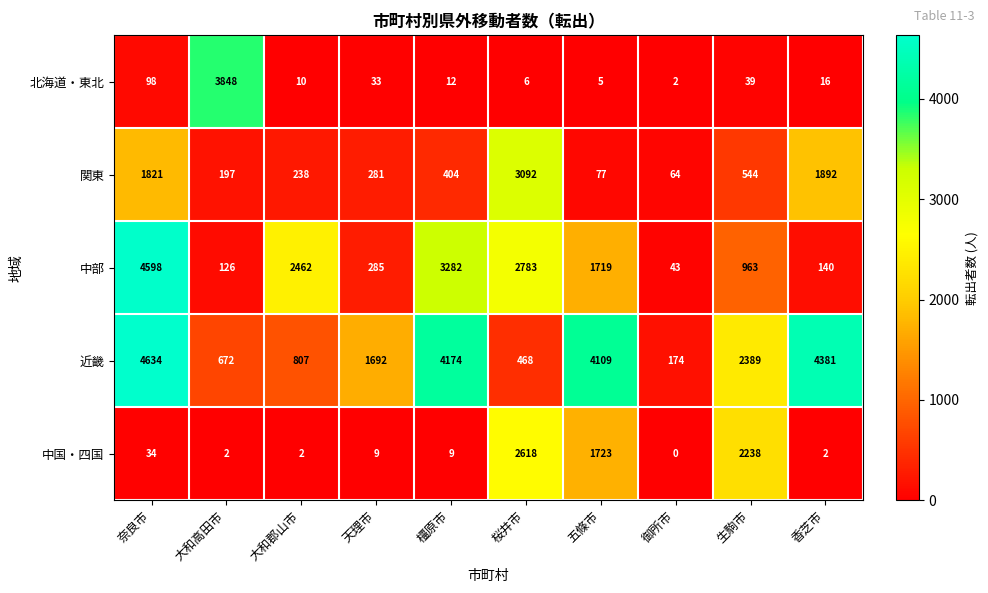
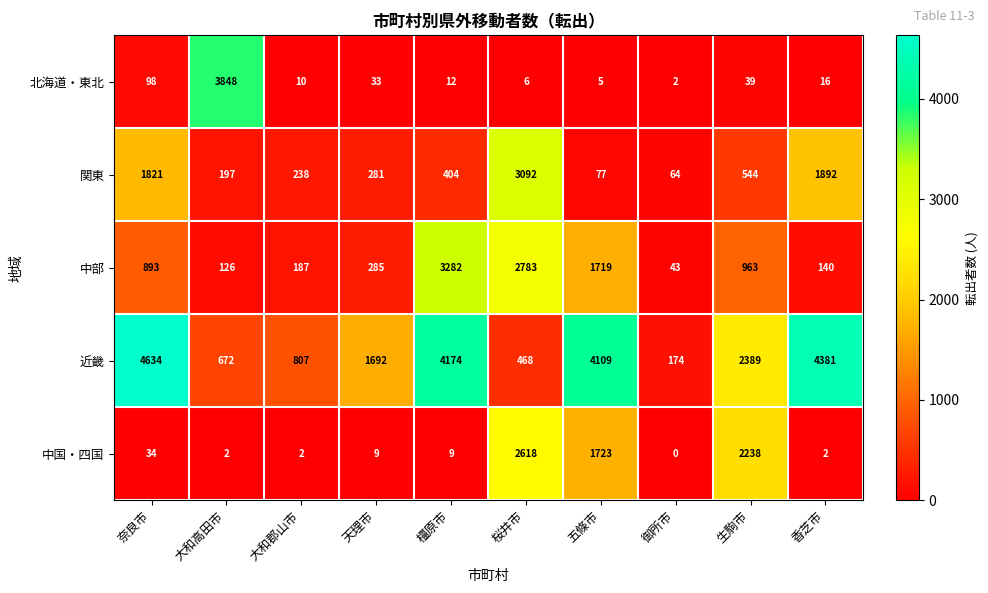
  {
    "北海道・東北": {
      "奈良市": 98,
      "大和高田市": 3848,
      "大和郡山市": 10,
      "天理市": 33,
      "橿原市": 12,
      "桜井市": 6,
      "五條市": 5,
      "御所市": 2,
      "生駒市": 39,
      "香芝市": 16
    },
    "関東": {
      "奈良市": 1821,
      "大和高田市": 197,
      "大和郡山市": 238,
      "天理市": 281,
      "橿原市": 404,
      "桜井市": 3092,
      "五條市": 77,
      "御所市": 64,
      "生駒市": 544,
      "香芝市": 1892
    },
    "中部": {
-     "奈良市": 4598,
+     "奈良市": 893,
      "大和高田市": 126,
-     "大和郡山市": 2462,
+     "大和郡山市": 187,
      "天理市": 285,
      "橿原市": 3282,
      "桜井市": 2783,
      "五條市": 1719,
      "御所市": 43,
      "生駒市": 963,
      "香芝市": 140
    },
    "近畿": {
      "奈良市": 4634,
      "大和高田市": 672,
      "大和郡山市": 807,
      "天理市": 1692,
      "橿原市": 4174,
      "桜井市": 468,
      "五條市": 4109,
      "御所市": 174,
      "生駒市": 2389,
      "香芝市": 4381
    },
    "中国・四国": {
      "奈良市": 34,
      "大和高田市": 2,
      "大和郡山市": 2,
      "天理市": 9,
      "橿原市": 9,
      "桜井市": 2618,
      "五條市": 1723,
      "御所市": 0,
      "生駒市": 2238,
      "香芝市": 2
    }
  }
